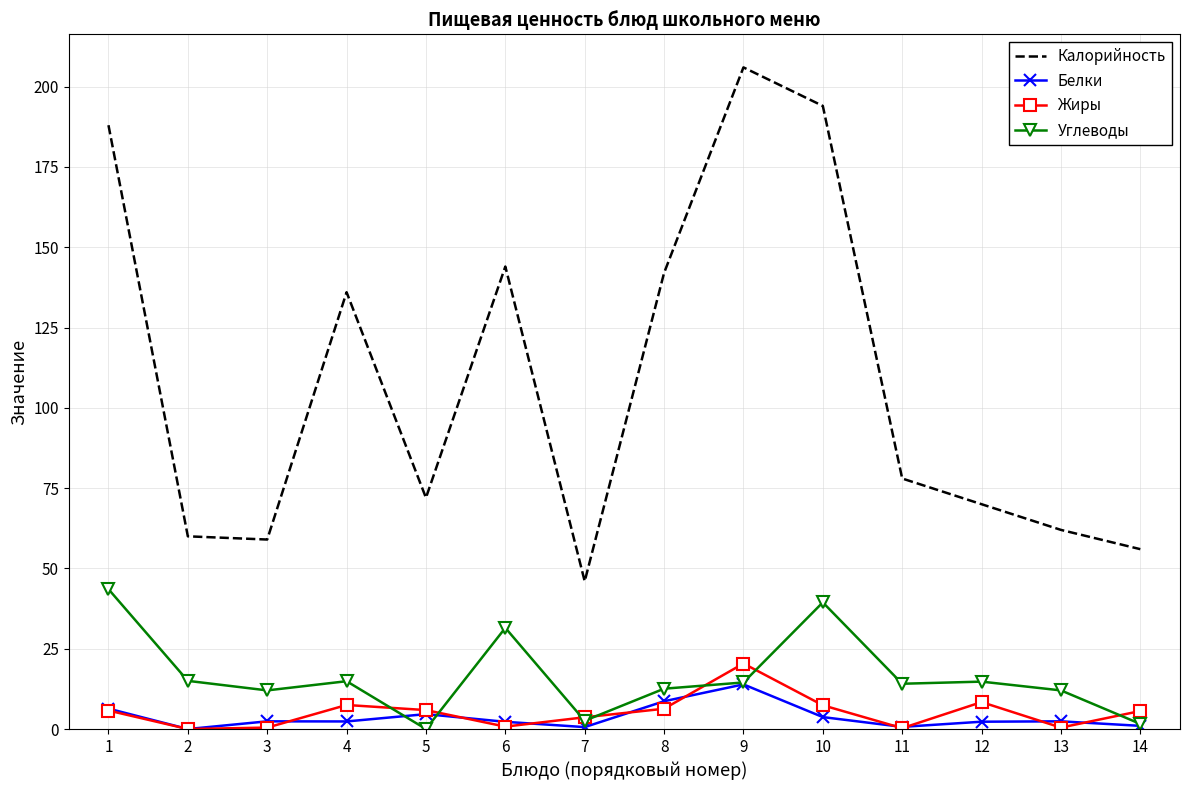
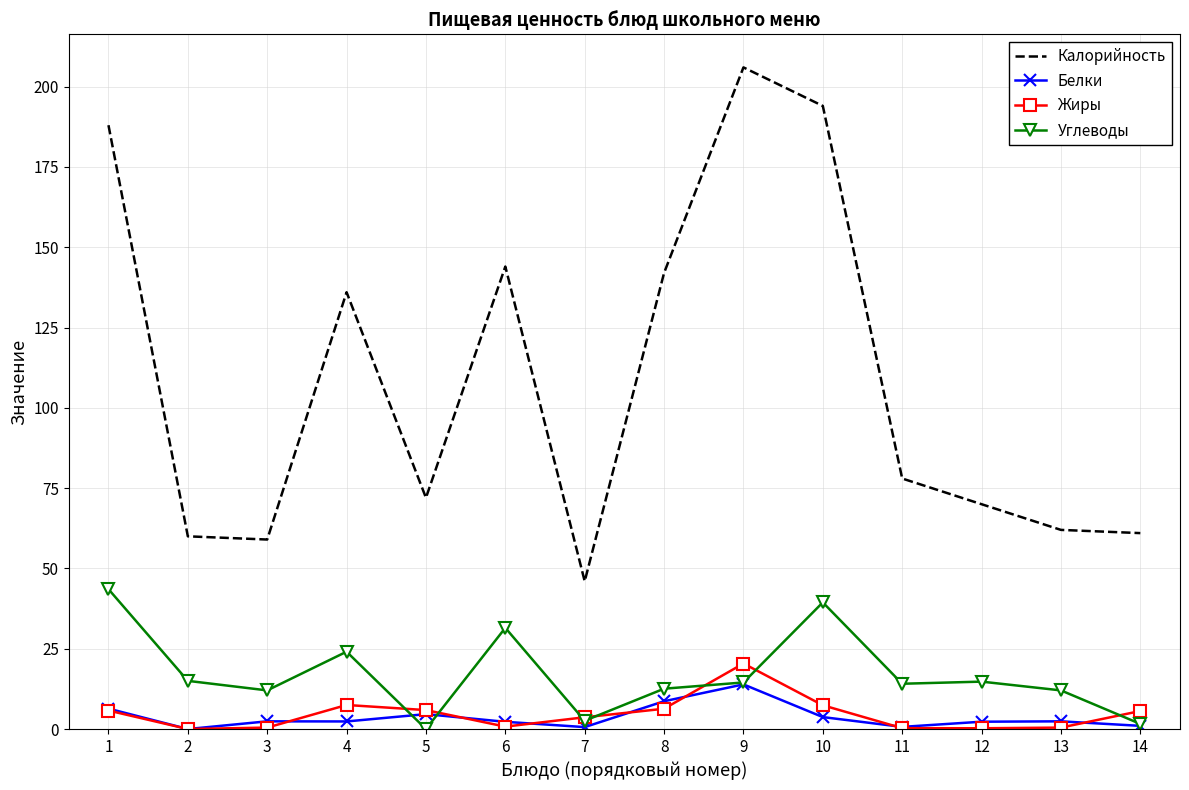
  {
    "Калорийность": {
      "1": 188,
      "2": 60,
      "3": 59,
      "4": 136,
      "5": 72,
      "6": 144,
      "7": 46,
      "8": 142,
      "9": 206,
      "10": 194,
      "11": 78,
      "12": 70,
      "13": 62,
-     "14": 56
+     "14": 61
    },
    "Белки": {
      "3": 2,
      "4": 2,
      "5": 5,
      "6": 2,
      "7": 1,
      "8": 9,
      "10": 4,
      "12": 2,
      "13": 2
    },
    "Жиры": {
      "3": 0,
      "4": 7,
      "5": 6,
      "6": 1,
      "7": 4,
      "8": 6,
      "9": 20,
      "10": 7,
-     "12": 8,
+     "12": 0,
      "13": 0,
      "14": 6
    },
    "Углеводы": {
      "1": 44,
      "2": 15,
      "3": 12,
-     "4": 15,
+     "4": 24,
      "5": 0,
      "6": 32,
      "7": 3,
      "8": 13,
      "10": 39,
      "11": 14,
      "12": 15,
      "13": 12
    }
  }
